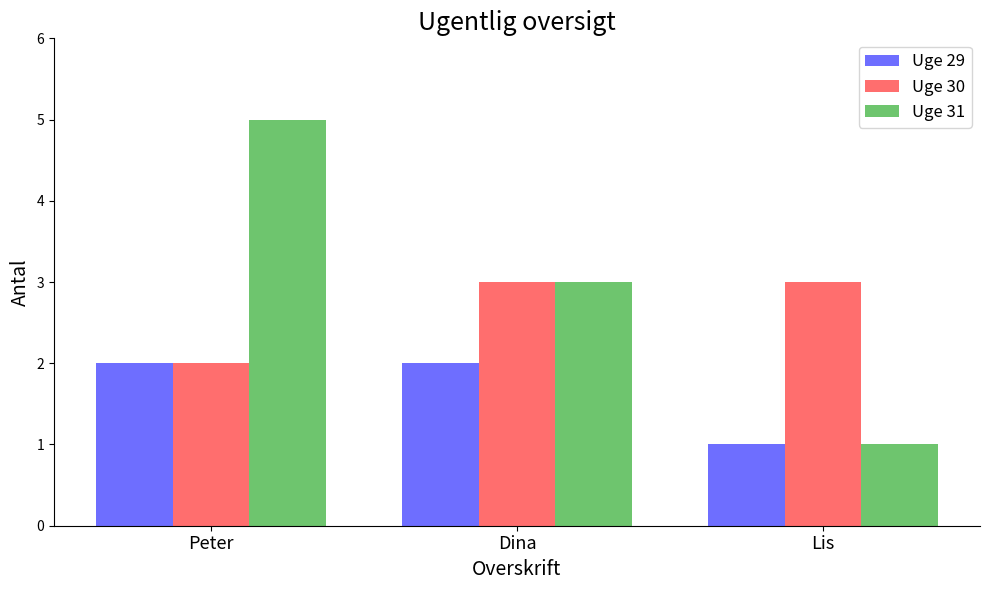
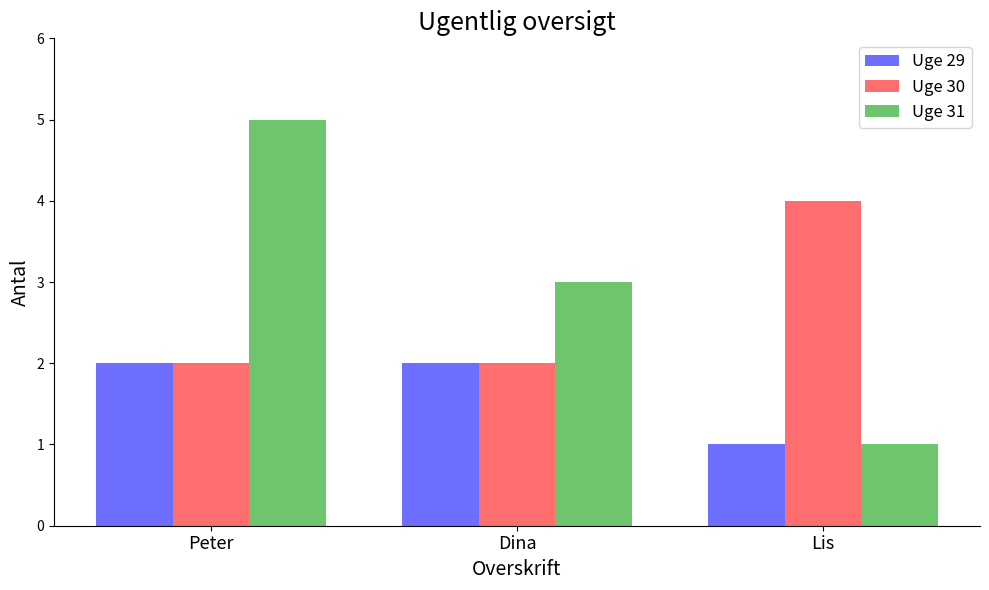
  {
    "Uge 29": {
      "Peter": 2,
      "Dina": 2,
      "Lis": 1
    },
    "Uge 30": {
      "Peter": 2,
-     "Dina": 3,
-     "Lis": 3
+     "Dina": 2,
+     "Lis": 4
    },
    "Uge 31": {
      "Peter": 5,
      "Dina": 3,
      "Lis": 1
    }
  }
